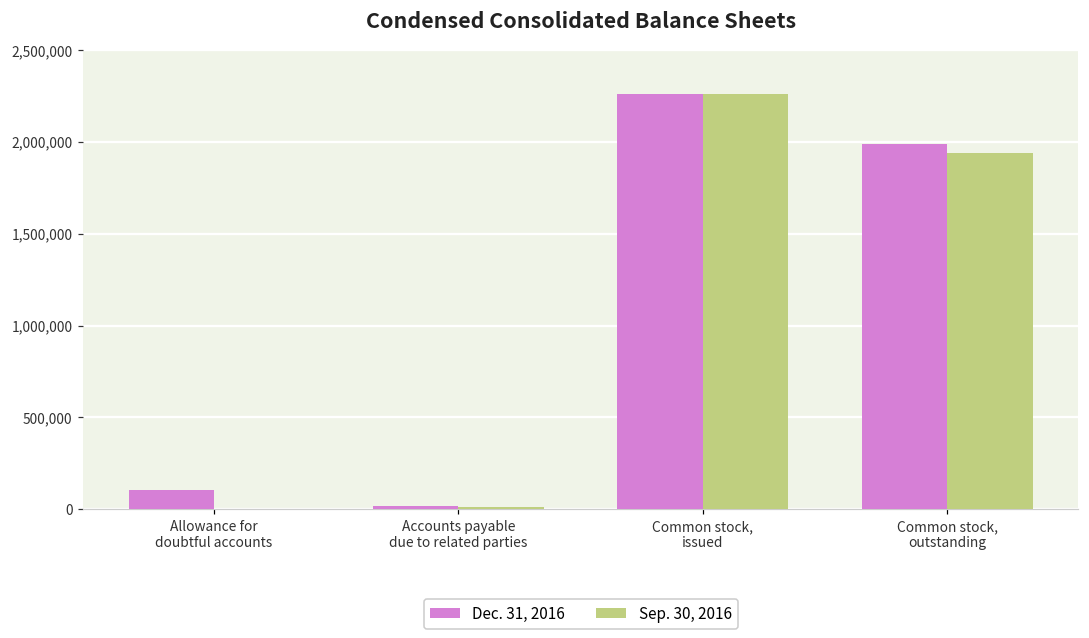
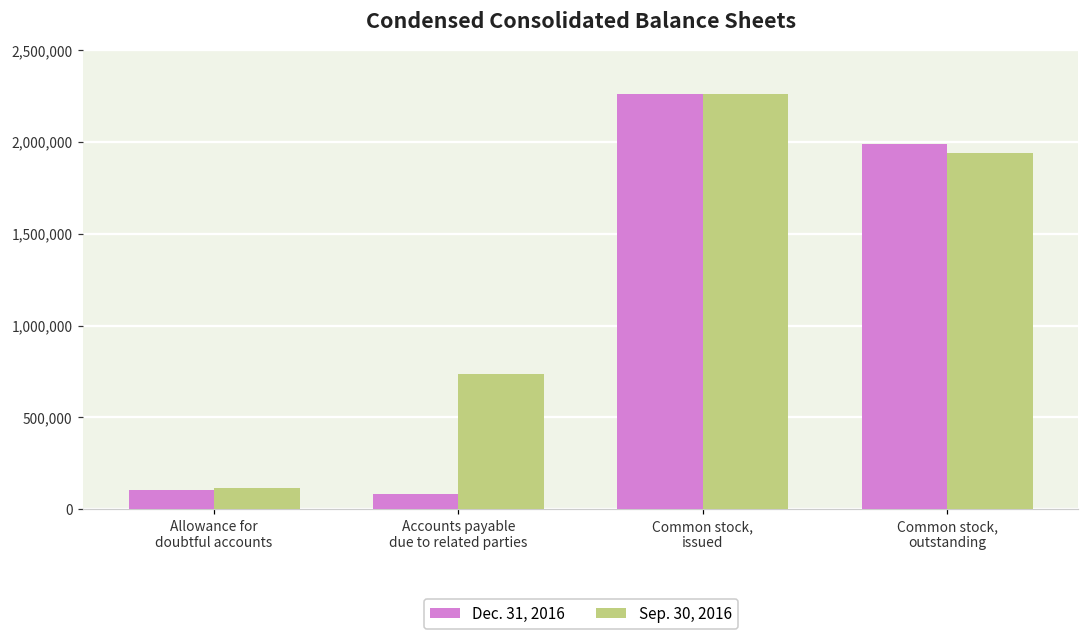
  {
    "Dec. 31, 2016": {
      "Allowance for doubtful accounts": "100,000",
-     "Accounts payable due to related parties": "20,000",
+     "Accounts payable due to related parties": "80,000",
      "Common stock, issued": "2,260,000",
      "Common stock, outstanding": "1,990,000"
    },
    "Sep. 30, 2016": {
-     "Allowance for doubtful accounts": "0",
-     "Accounts payable due to related parties": "10,000",
+     "Allowance for doubtful accounts": "120,000",
+     "Accounts payable due to related parties": "740,000",
      "Common stock, issued": "2,260,000",
      "Common stock, outstanding": "1,940,000"
    }
  }
